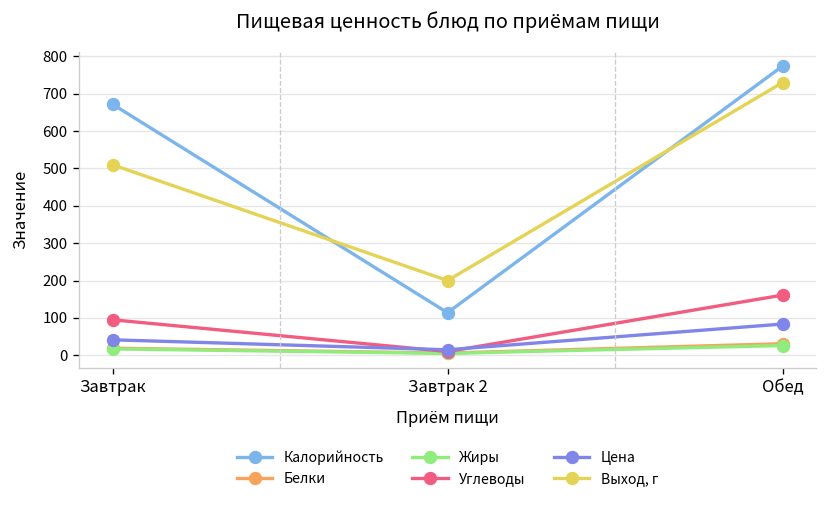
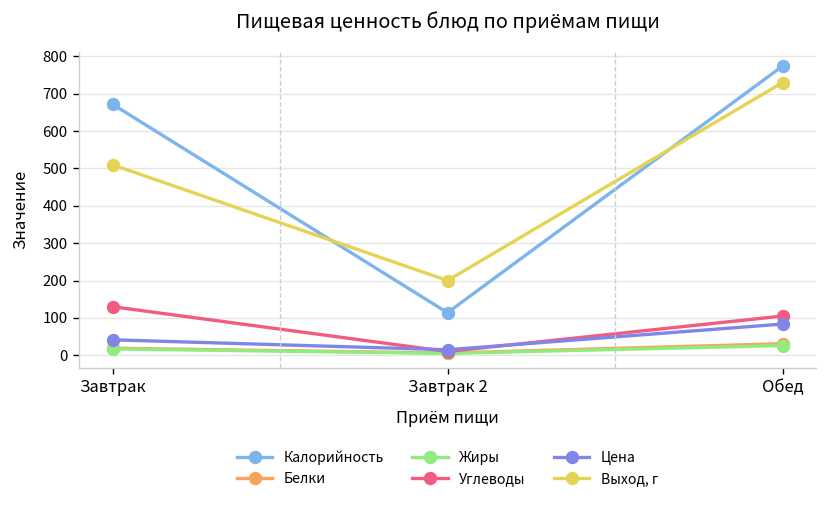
  {
    "Углеводы": {
-     "Завтрак": 100,
-     "Обед": 160
+     "Завтрак": 130,
+     "Обед": 110
    }
  }
